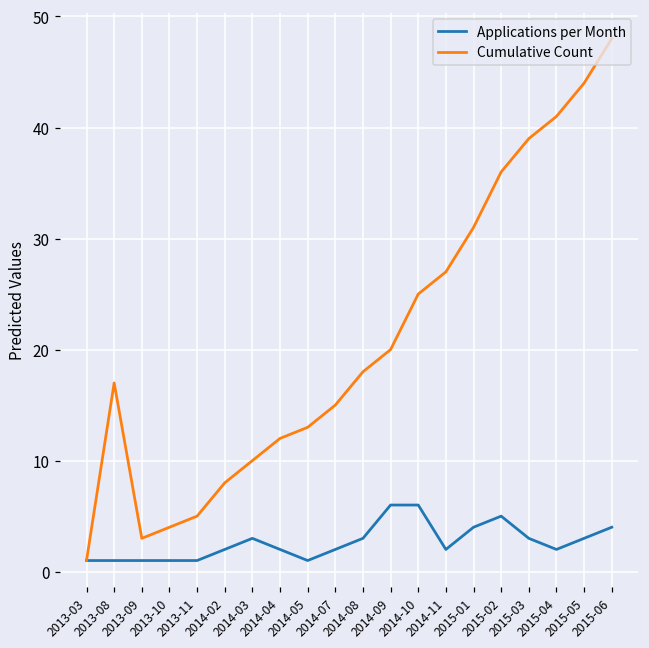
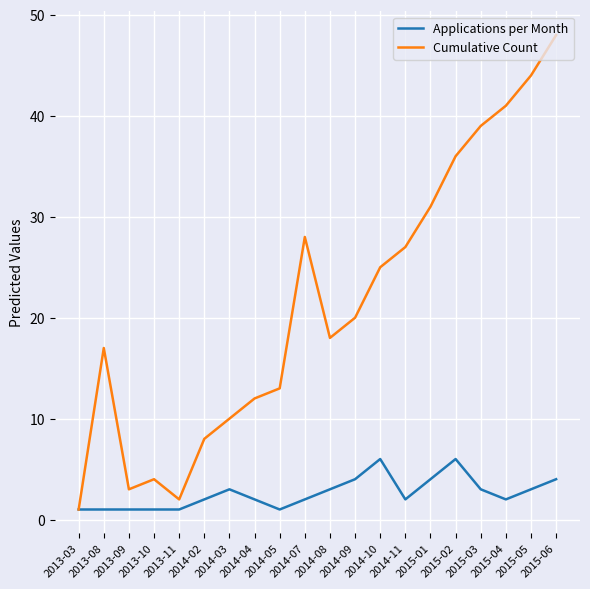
  {
    "Applications per Month": {
      "2013-08": 1,
      "2013-09": 1,
      "2013-10": 1,
      "2013-11": 1,
      "2014-02": 2,
      "2014-03": 3,
      "2014-04": 2,
      "2014-05": 1,
      "2014-07": 2,
      "2014-08": 3,
-     "2014-09": 6,
+     "2014-09": 4,
      "2014-10": 6,
      "2014-11": 2,
      "2015-01": 4,
-     "2015-02": 5,
+     "2015-02": 6,
      "2015-03": 3,
      "2015-04": 2,
      "2015-05": 3,
      "2015-06": 4
    },
    "Cumulative Count": {
      "2013-08": 17,
      "2013-09": 3,
      "2013-10": 4,
-     "2013-11": 5,
+     "2013-11": 2,
      "2014-02": 8,
      "2014-03": 10,
      "2014-04": 12,
      "2014-05": 13,
-     "2014-07": 15,
+     "2014-07": 28,
      "2014-08": 18,
      "2014-09": 20,
      "2014-10": 25,
      "2014-11": 27,
      "2015-01": 31,
      "2015-02": 36,
      "2015-03": 39,
      "2015-04": 41,
      "2015-05": 44
    }
  }
